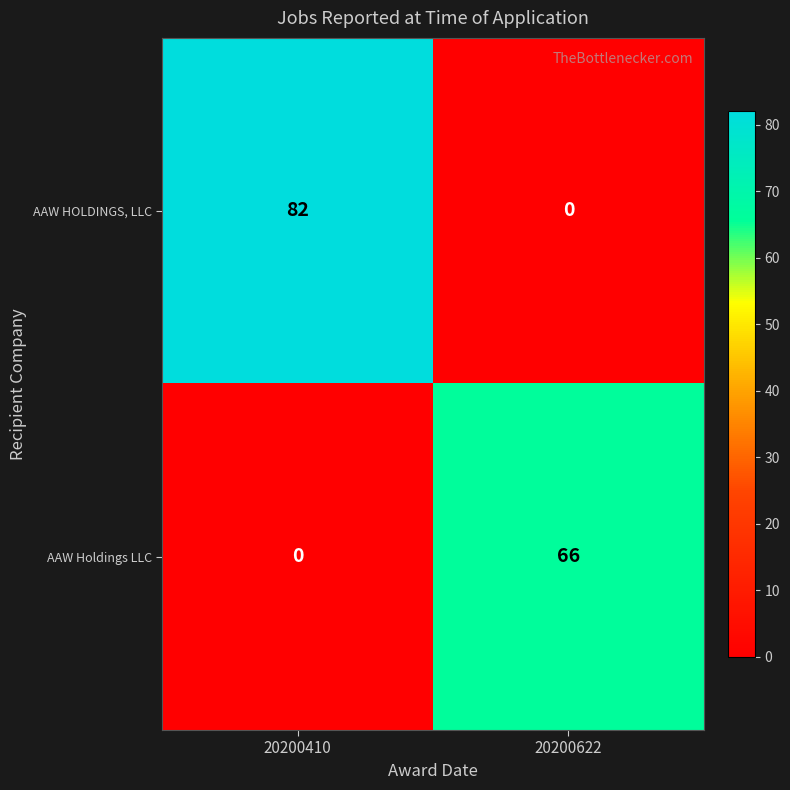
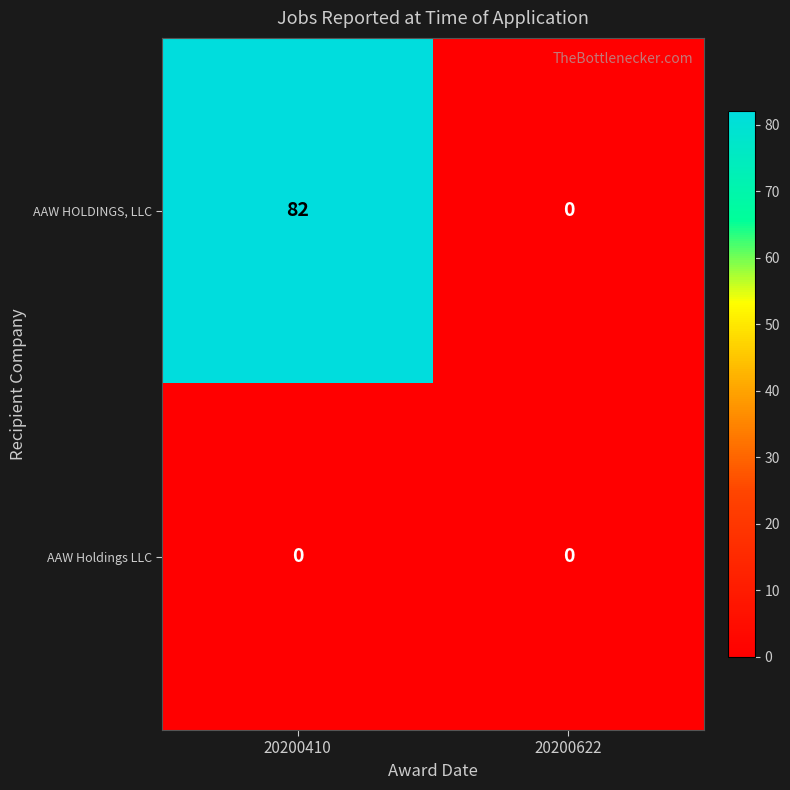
  {
    "AAW HOLDINGS, LLC": {
      "20200410": 82
    },
    "AAW Holdings LLC": {
      "20200410": 0,
-     "20200622": 66
+     "20200622": 0
    }
  }
